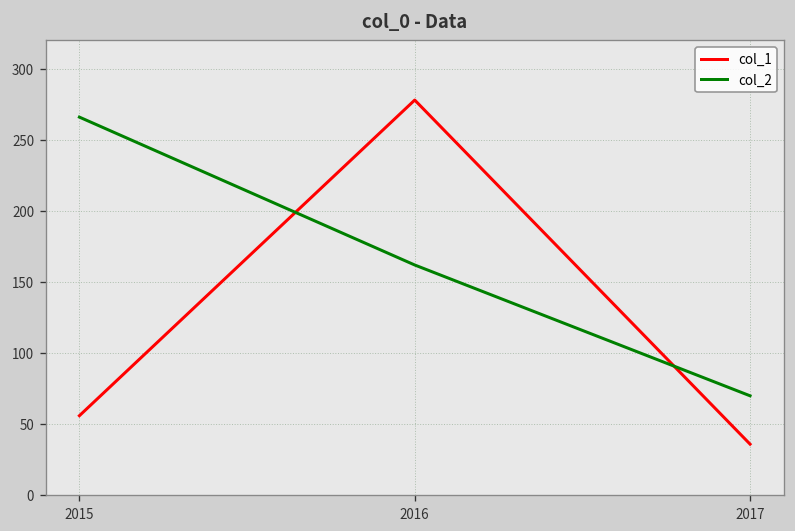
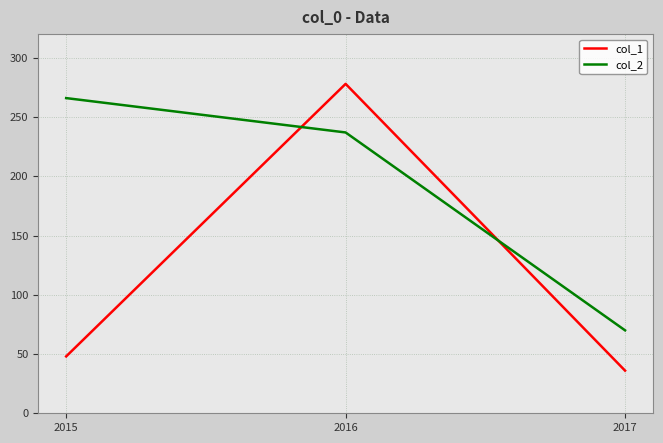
  {
    "col_1": {
-     "2015": 56,
+     "2015": 48,
      "2016": 278,
      "2017": 36
    },
    "col_2": {
      "2015": 266,
-     "2016": 162,
+     "2016": 237,
      "2017": 70
    }
  }
